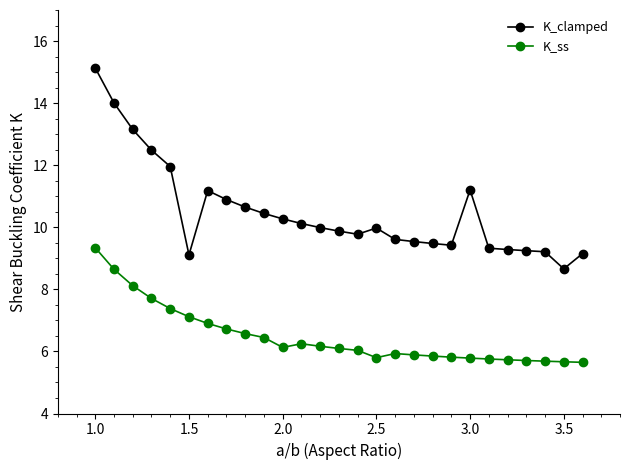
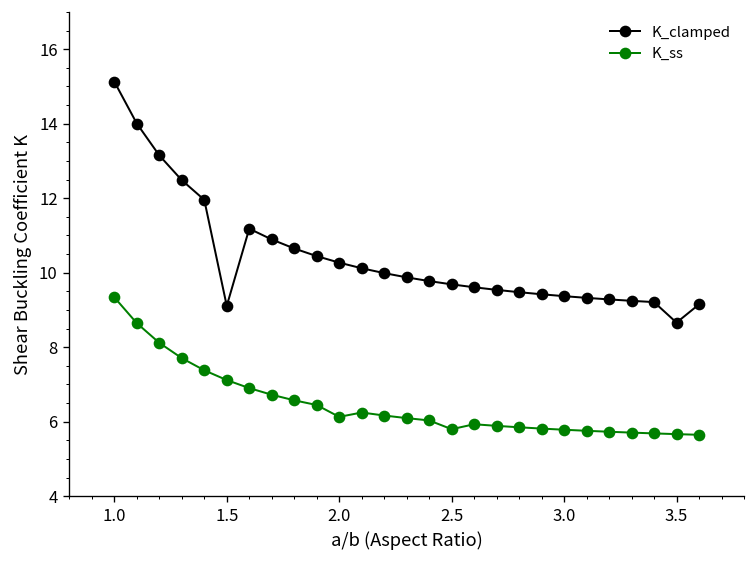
  {
    "K_clamped": {
      "1.0": 15.1,
      "1.5": 9.1,
      "2.0": 10.3,
-     "2.5": 10.0,
-     "3.0": 11.2,
+     "2.5": 9.7,
+     "3.0": 9.4,
      "3.5": 8.7
    },
    "K_ss": {
      "1.0": 9.3,
      "1.5": 7.1,
      "2.0": 6.1,
      "2.5": 5.8,
      "3.0": 5.8,
      "3.5": 5.7
    }
  }
